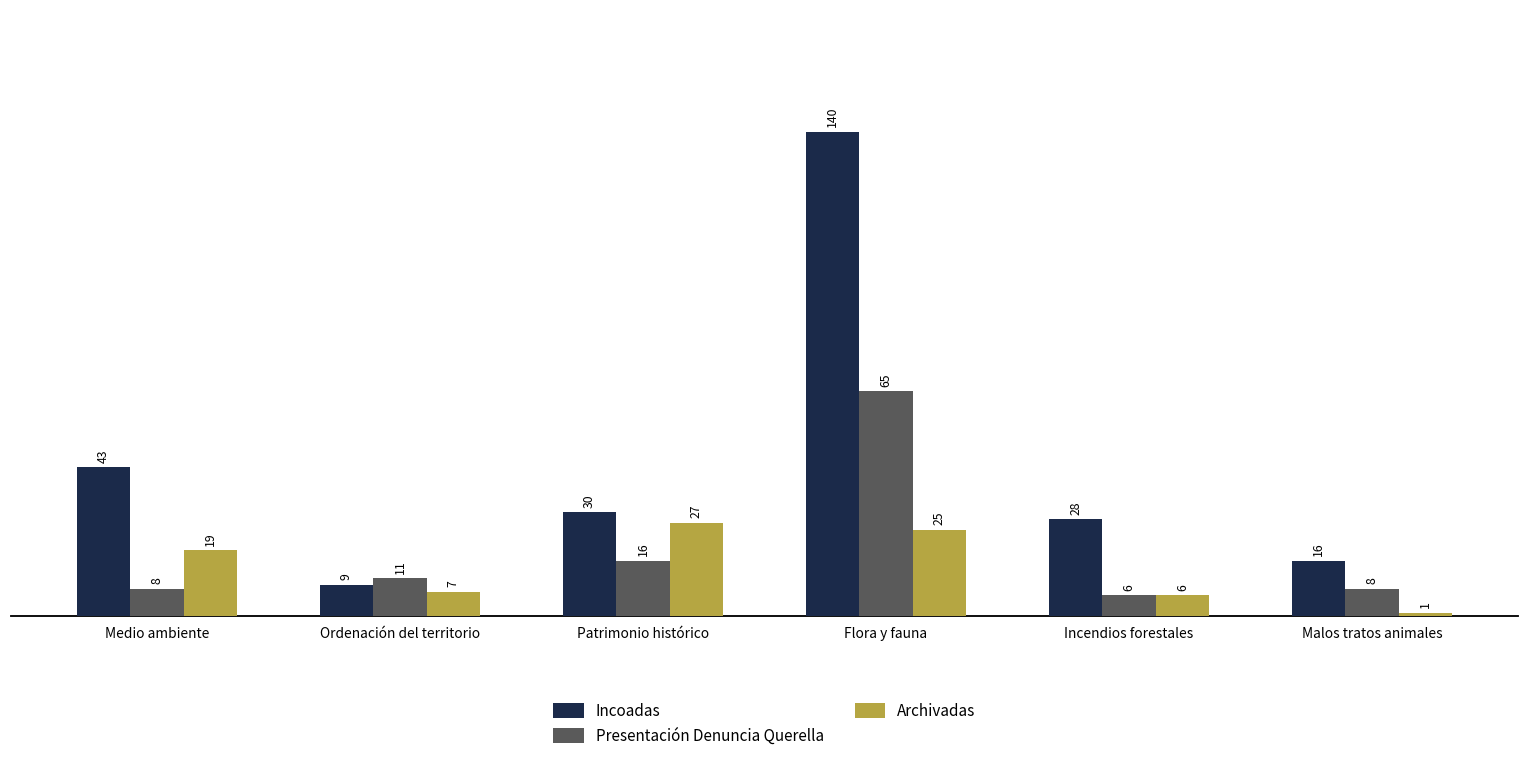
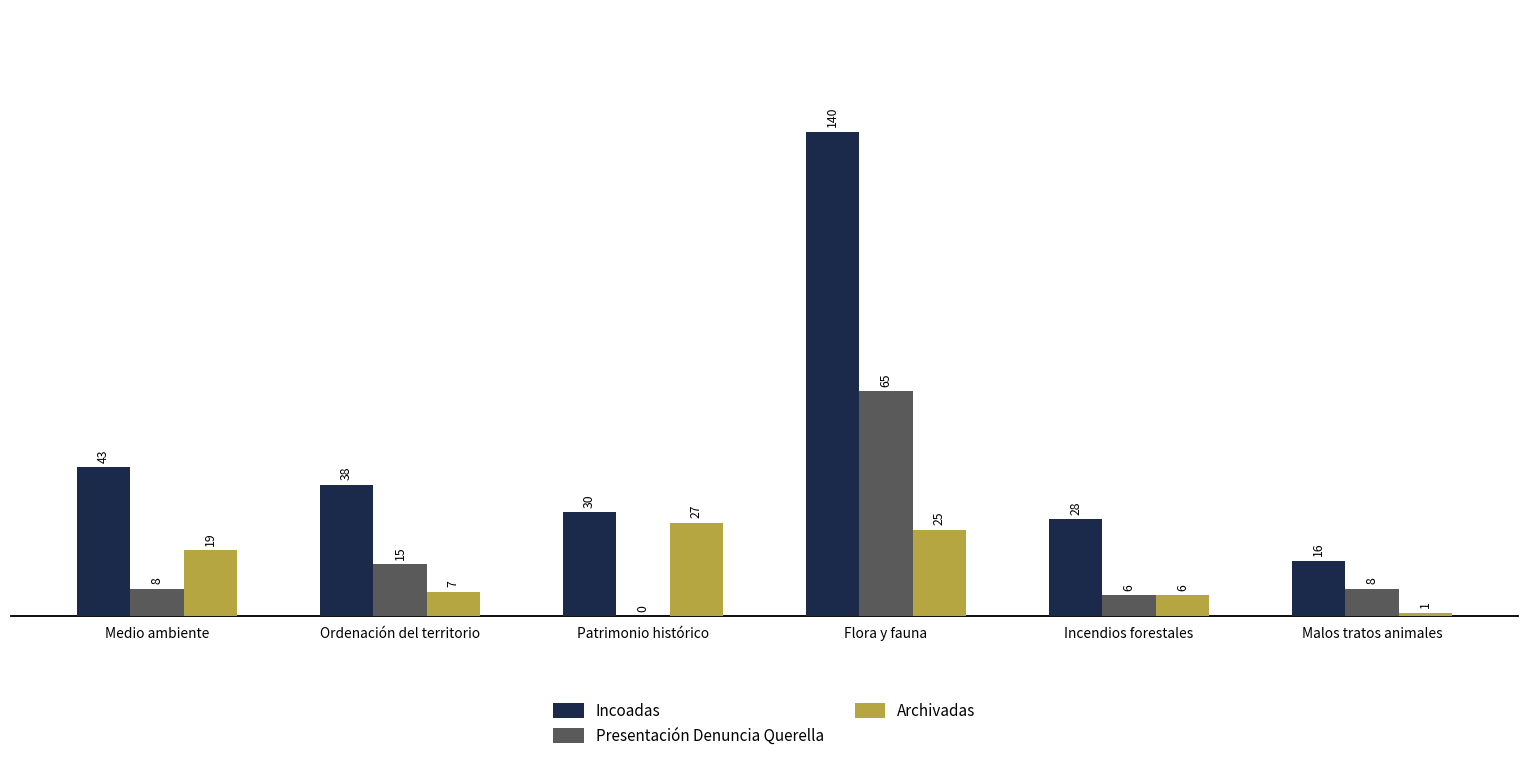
  {
    "Incoadas": {
      "Medio ambiente": 43,
-     "Ordenación del territorio": 9,
+     "Ordenación del territorio": 38,
      "Patrimonio histórico": 30,
      "Flora y fauna": 140,
      "Incendios forestales": 28,
      "Malos tratos animales": 16
    },
    "Presentación Denuncia Querella": {
      "Medio ambiente": 8,
-     "Ordenación del territorio": 11,
-     "Patrimonio histórico": 16,
+     "Ordenación del territorio": 15,
+     "Patrimonio histórico": 0,
      "Flora y fauna": 65,
      "Incendios forestales": 6,
      "Malos tratos animales": 8
    },
    "Archivadas": {
      "Medio ambiente": 19,
      "Ordenación del territorio": 7,
      "Patrimonio histórico": 27,
      "Flora y fauna": 25,
      "Incendios forestales": 6,
      "Malos tratos animales": 1
    }
  }
